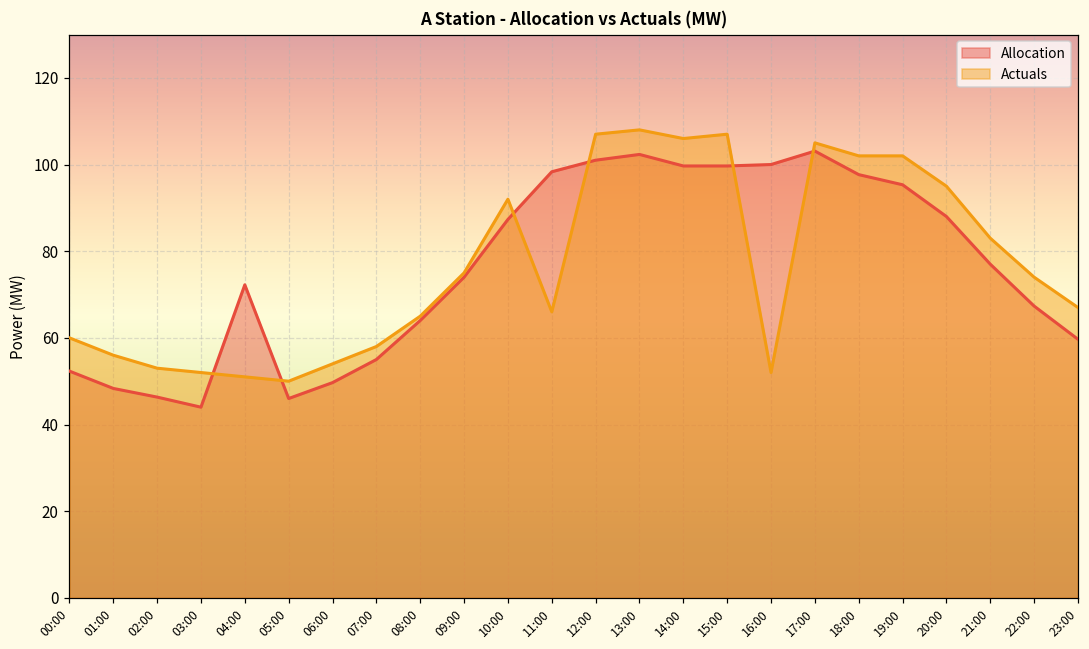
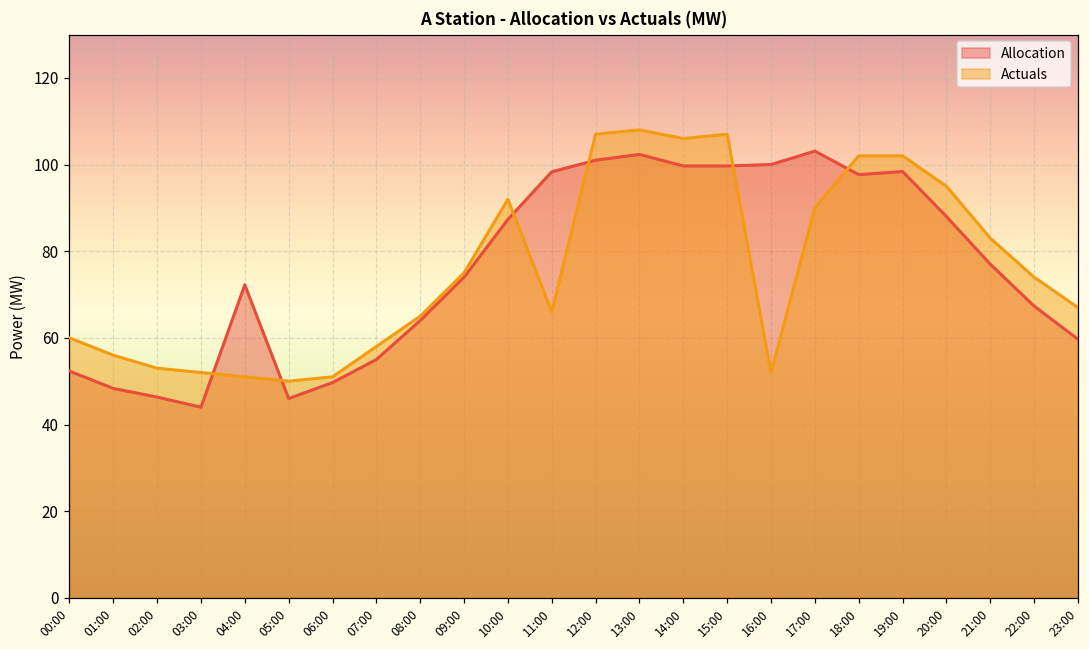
  {
    "Allocation": {
      "00:00": 52,
      "01:00": 48,
      "02:00": 46,
      "03:00": 44,
      "04:00": 72,
      "05:00": 46,
      "06:00": 50,
      "07:00": 55,
      "08:00": 64,
      "09:00": 74,
      "10:00": 87,
      "11:00": 98,
      "12:00": 101,
      "13:00": 102,
      "14:00": 100,
      "15:00": 100,
      "16:00": 100,
      "17:00": 103,
      "18:00": 98,
-     "19:00": 95,
+     "19:00": 98,
      "20:00": 88,
      "21:00": 77,
      "22:00": 67,
      "23:00": 60
    },
    "Actuals": {
      "00:00": 60,
      "01:00": 56,
      "02:00": 53,
      "03:00": 52,
      "04:00": 51,
      "05:00": 50,
-     "06:00": 54,
+     "06:00": 51,
      "07:00": 58,
      "08:00": 65,
      "09:00": 75,
      "10:00": 92,
      "11:00": 66,
      "12:00": 107,
      "13:00": 108,
      "14:00": 106,
      "15:00": 107,
      "16:00": 52,
-     "17:00": 105,
+     "17:00": 90,
      "18:00": 102,
      "19:00": 102,
      "20:00": 95,
      "21:00": 83,
      "22:00": 74,
      "23:00": 67
    }
  }
